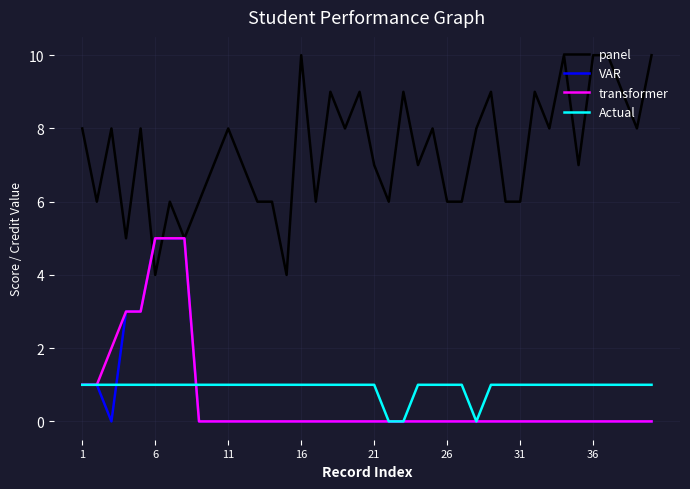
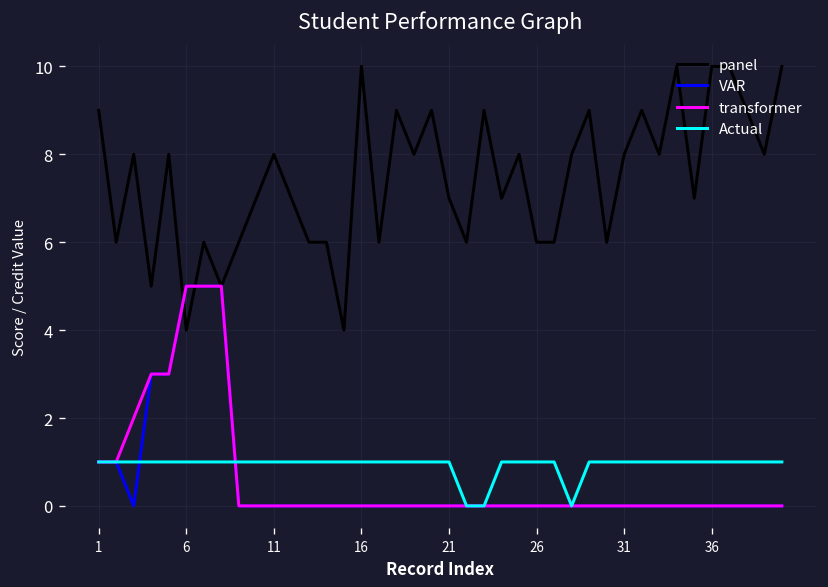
  {
    "panel": {
-     "1": 8,
+     "1": 9,
      "6": 4,
      "11": 8,
      "16": 10,
      "21": 7,
      "26": 6,
-     "31": 6,
+     "31": 8,
      "36": 10
    },
    "Actual": {
      "6": 1,
      "11": 1,
      "16": 1,
      "21": 1,
      "26": 1,
      "31": 1,
      "36": 1
    }
  }
